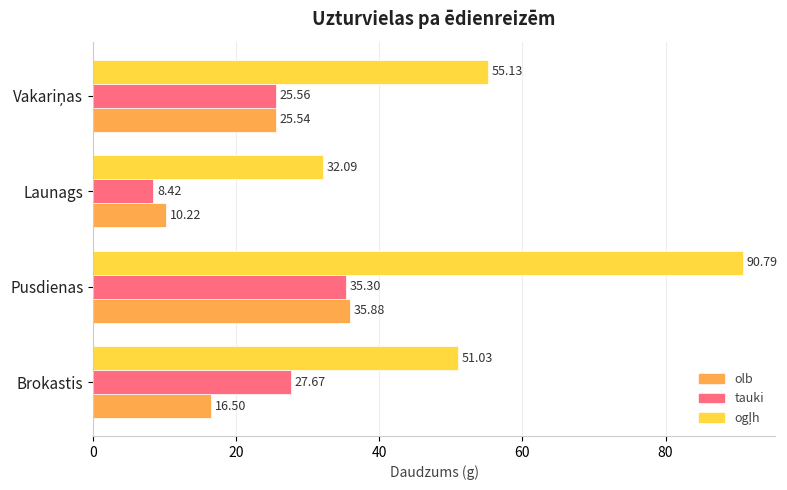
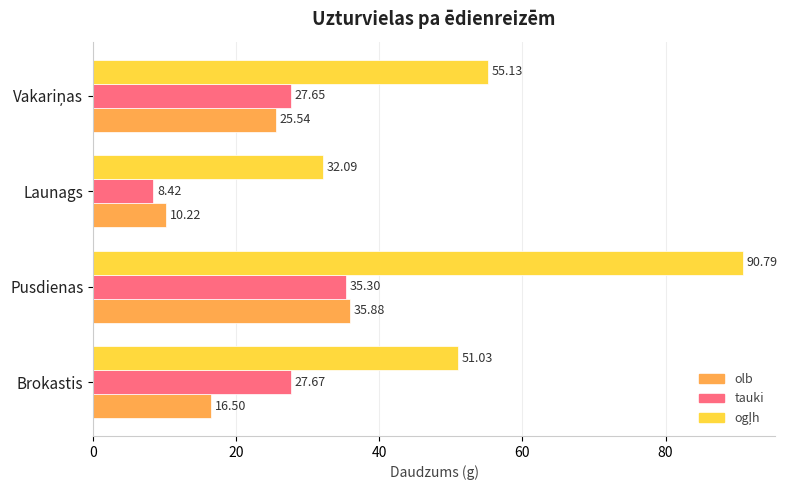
  {
    "tauki": {
-     "Vakariņas": 25.56,
+     "Vakariņas": 27.65,
      "Launags": 8.42,
      "Pusdienas": 35.30,
      "Brokastis": 27.67
    }
  }
